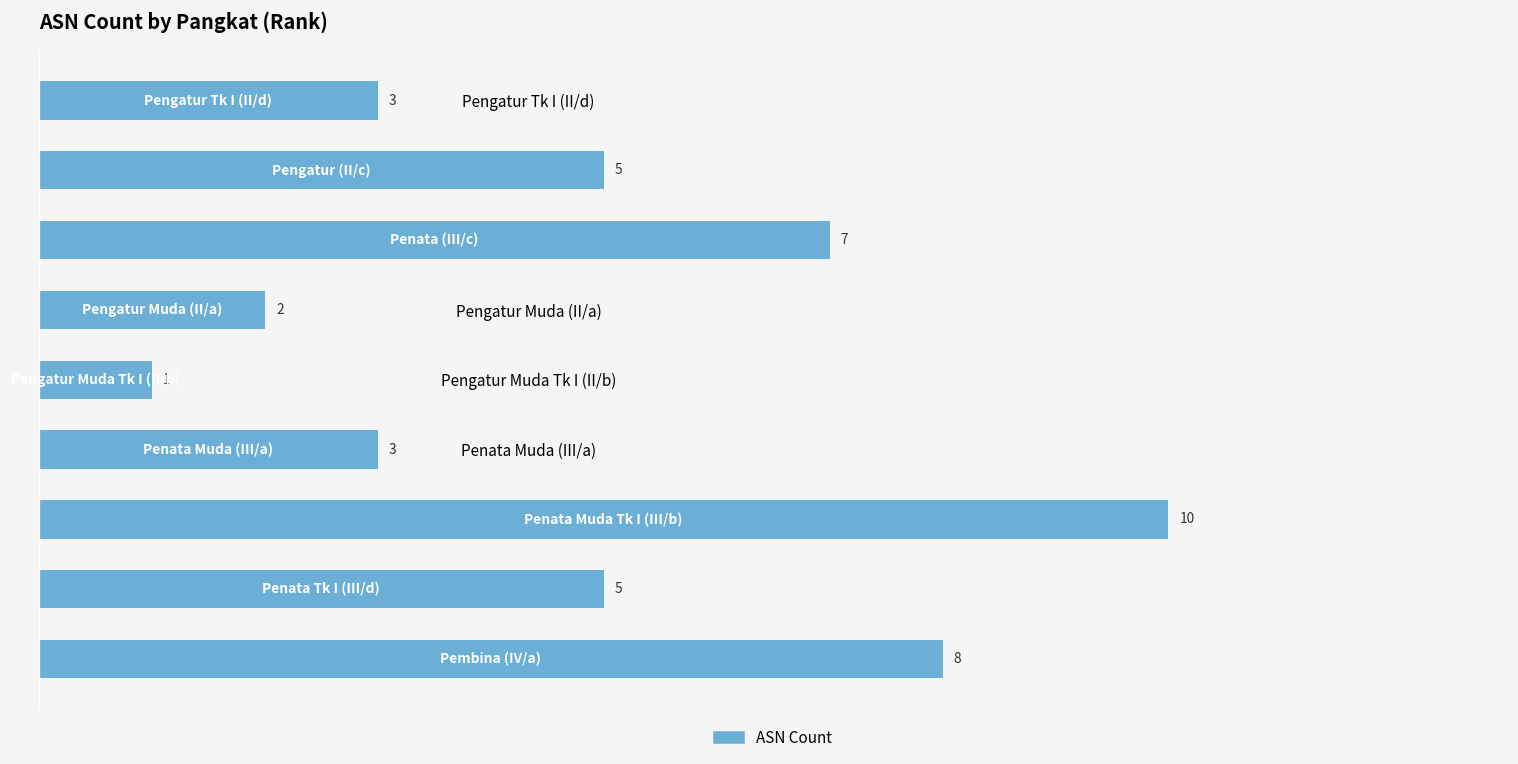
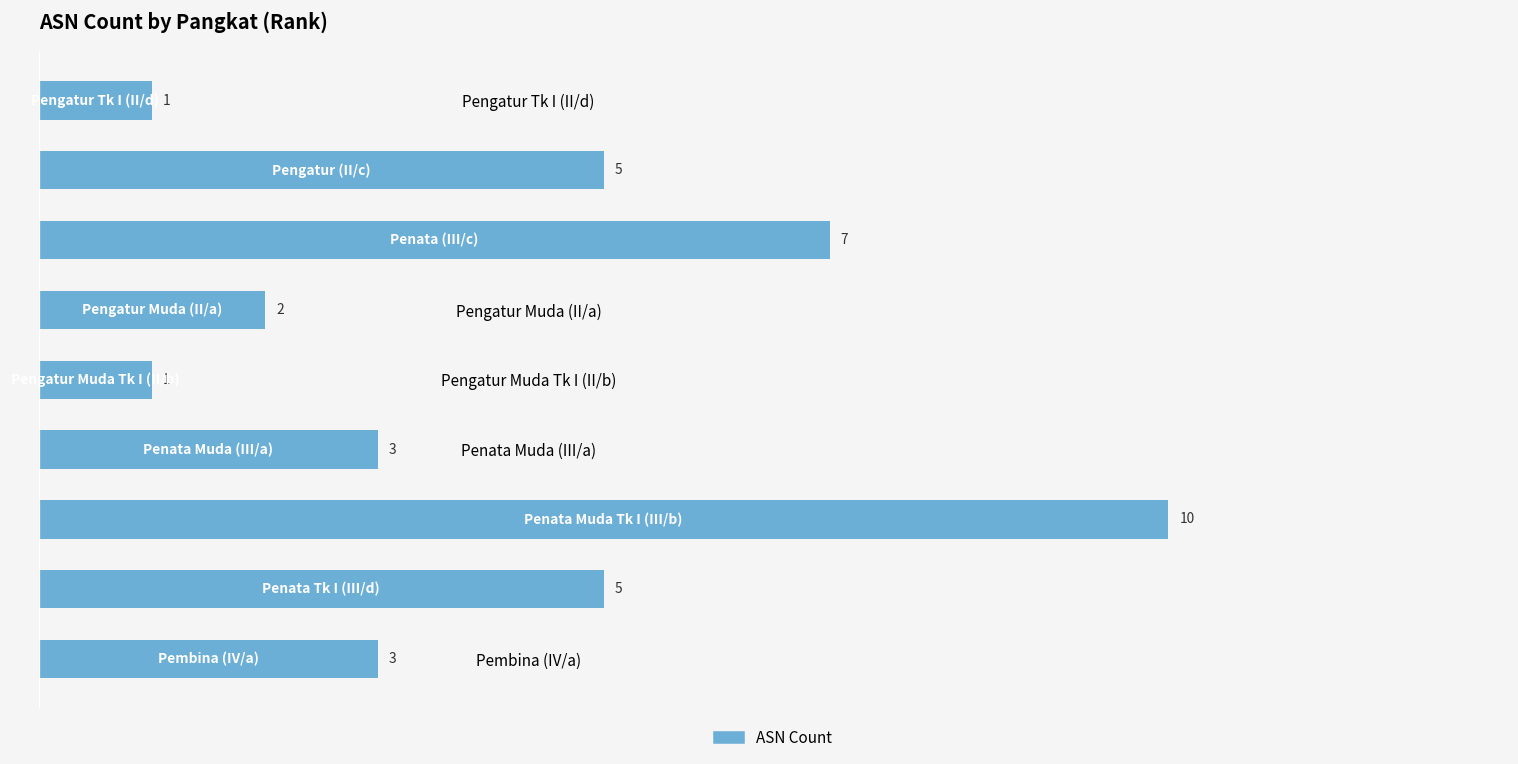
  {
-   "Pengatur Tk I (II/d)": 3,
+   "Pengatur Tk I (II/d)": 1,
    "Pengatur Muda (II/a)": 2,
    "Penata Muda (III/a)": 3,
    "Penata Muda Tk I (III/b)": 10,
-   "Pembina (IV/a)": 8
+   "Pembina (IV/a)": 3
  }
